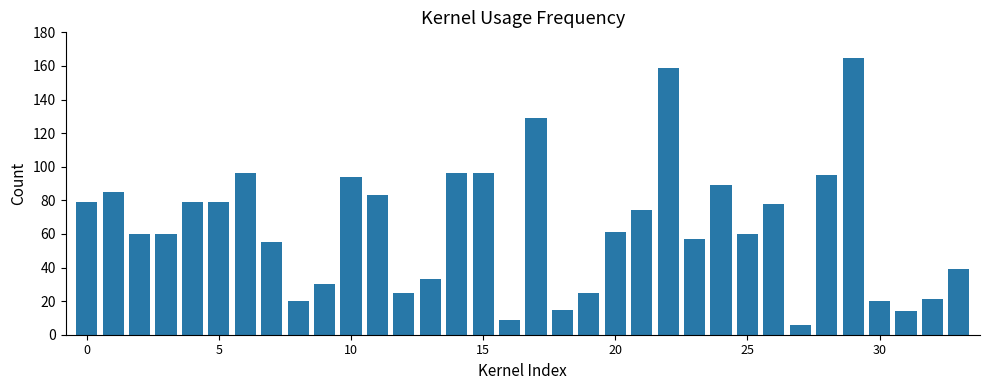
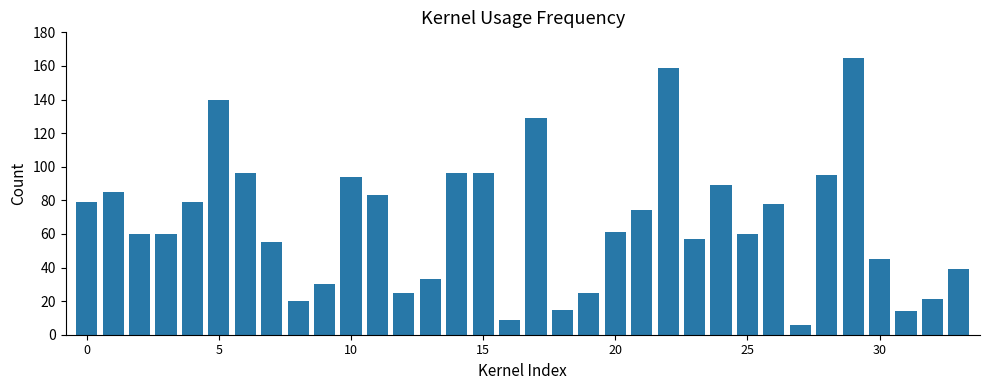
  {
    "0": 79,
-   "5": 79,
+   "5": 140,
    "10": 94,
    "15": 96,
    "20": 61,
    "25": 60,
-   "30": 20
+   "30": 45
  }
